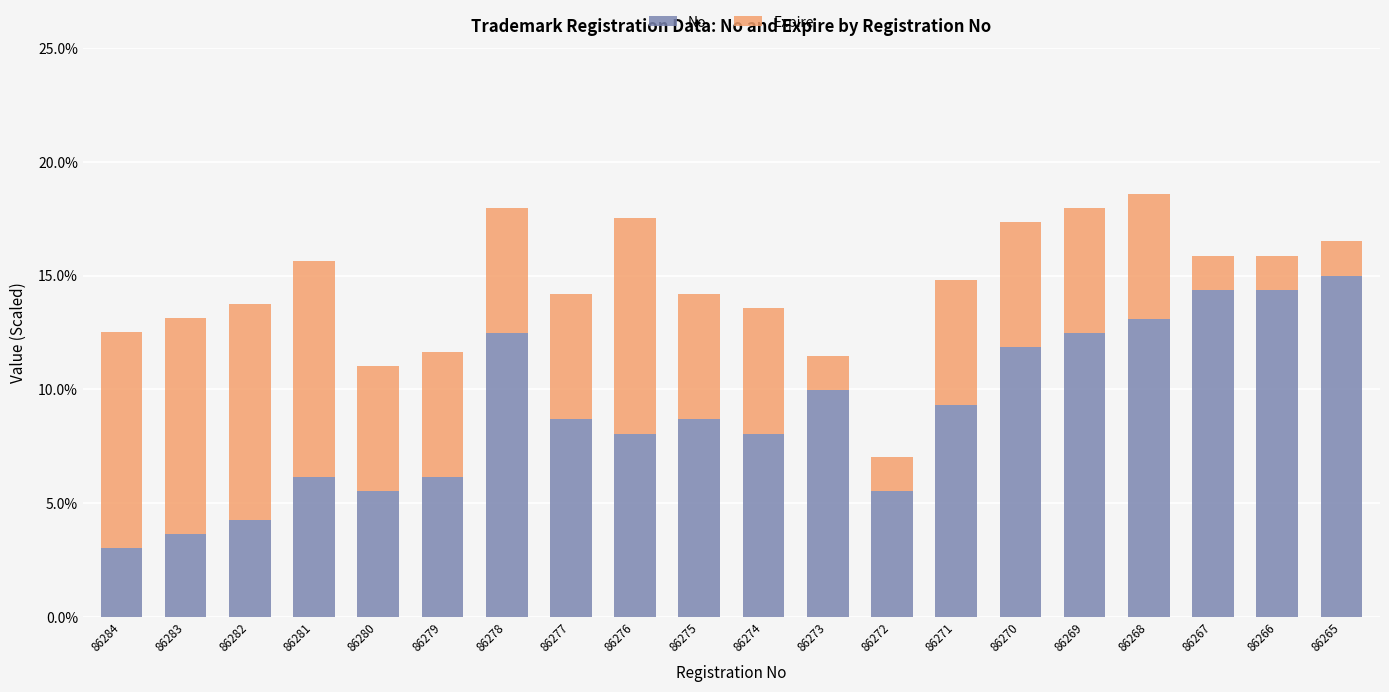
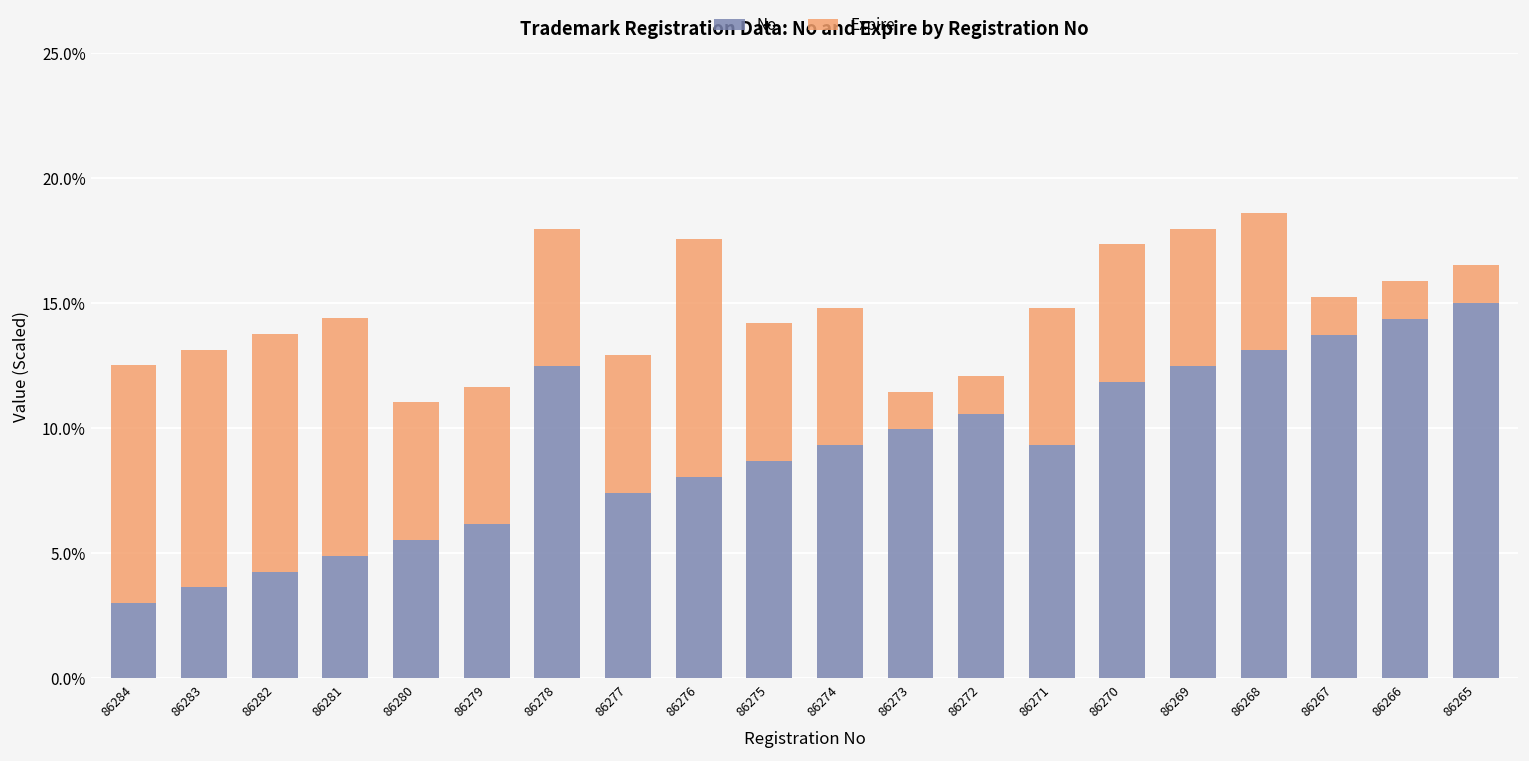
  {
    "No": {
      "86284": "3.0%",
      "86283": "3.6%",
      "86282": "4.3%",
-     "86281": "6.2%",
+     "86281": "4.9%",
      "86280": "5.5%",
      "86279": "6.2%",
      "86278": "12.5%",
-     "86277": "8.7%",
+     "86277": "7.4%",
      "86276": "8.1%",
      "86275": "8.7%",
-     "86274": "8.1%",
+     "86274": "9.3%",
      "86273": "9.9%",
-     "86272": "5.5%",
+     "86272": "10.6%",
      "86271": "9.3%",
      "86270": "11.8%",
      "86269": "12.5%",
      "86268": "13.1%",
-     "86267": "14.4%",
+     "86267": "13.7%",
      "86266": "14.4%",
      "86265": "15.0%"
    },
    "Expire": {
      "86284": "9.5%",
      "86283": "9.5%",
      "86282": "9.5%",
      "86281": "9.5%",
      "86280": "5.5%",
      "86279": "5.5%",
      "86278": "5.5%",
      "86277": "5.5%",
      "86276": "9.5%",
      "86275": "5.5%",
      "86274": "5.5%",
      "86273": "1.5%",
      "86272": "1.5%",
      "86271": "5.5%",
      "86270": "5.5%",
      "86269": "5.5%",
      "86268": "5.5%",
      "86267": "1.5%",
      "86266": "1.5%",
      "86265": "1.5%"
    }
  }
